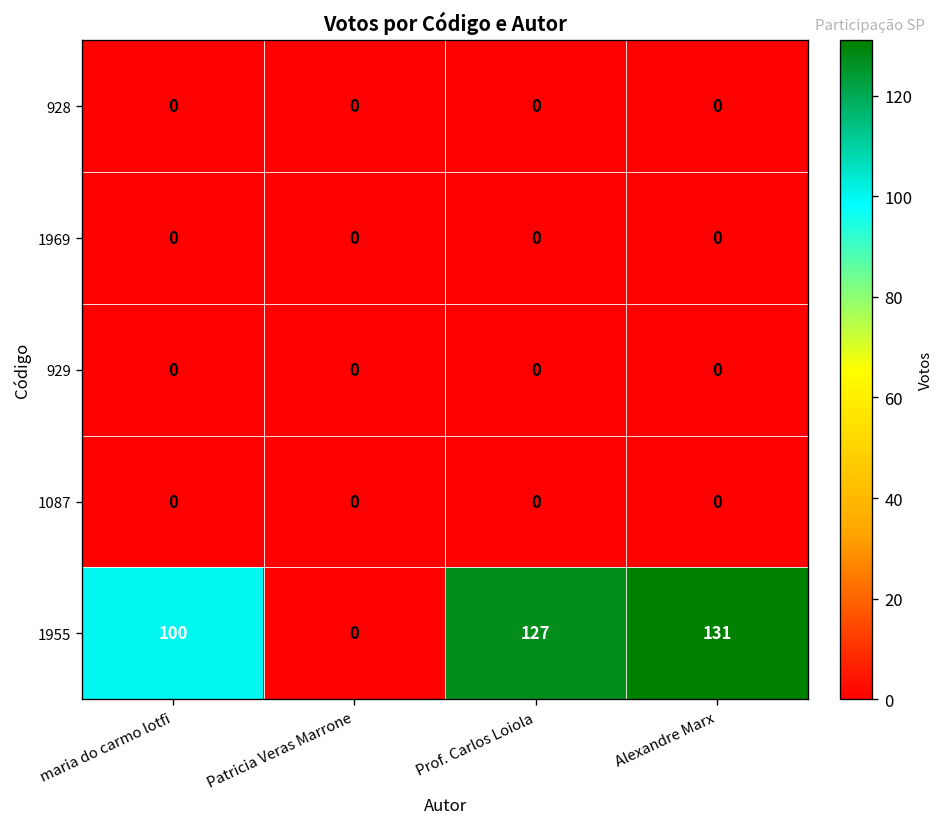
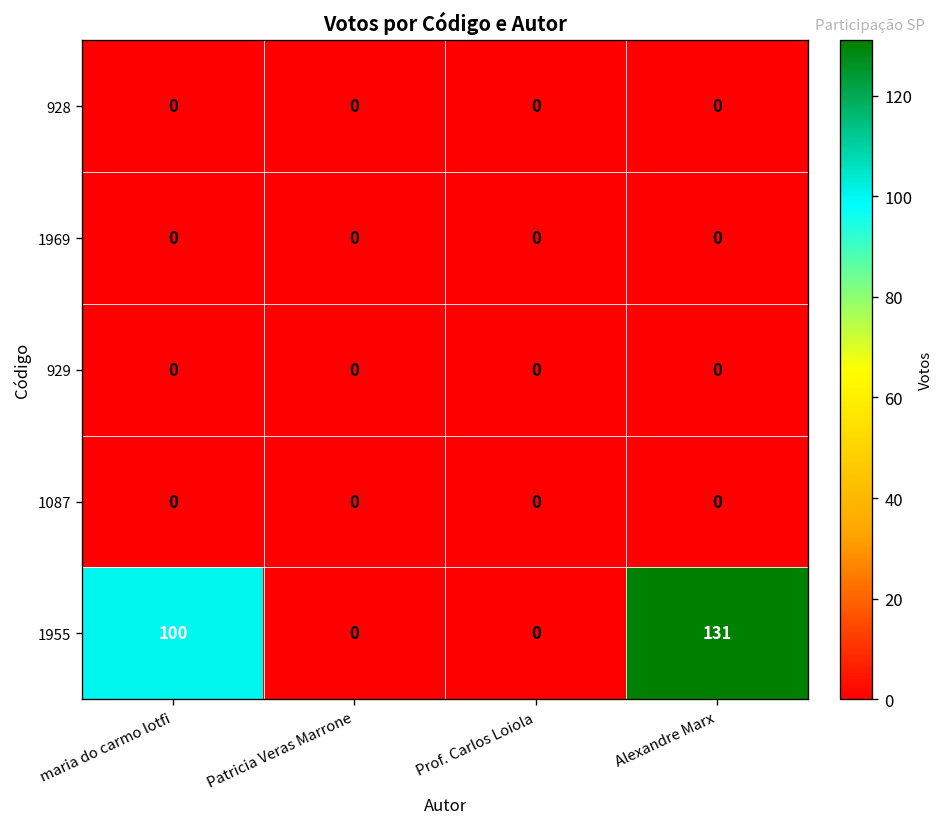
  {
    "928": {
      "maria do carmo lotfi": 0,
      "Patricia Veras Marrone": 0,
      "Prof. Carlos Loiola": 0,
      "Alexandre Marx": 0
    },
    "1969": {
      "maria do carmo lotfi": 0,
      "Patricia Veras Marrone": 0,
      "Prof. Carlos Loiola": 0,
      "Alexandre Marx": 0
    },
    "929": {
      "maria do carmo lotfi": 0,
      "Patricia Veras Marrone": 0,
      "Prof. Carlos Loiola": 0,
      "Alexandre Marx": 0
    },
    "1087": {
      "maria do carmo lotfi": 0,
      "Patricia Veras Marrone": 0,
      "Prof. Carlos Loiola": 0,
      "Alexandre Marx": 0
    },
    "1955": {
      "maria do carmo lotfi": 100,
      "Patricia Veras Marrone": 0,
-     "Prof. Carlos Loiola": 127,
+     "Prof. Carlos Loiola": 0,
      "Alexandre Marx": 131
    }
  }
